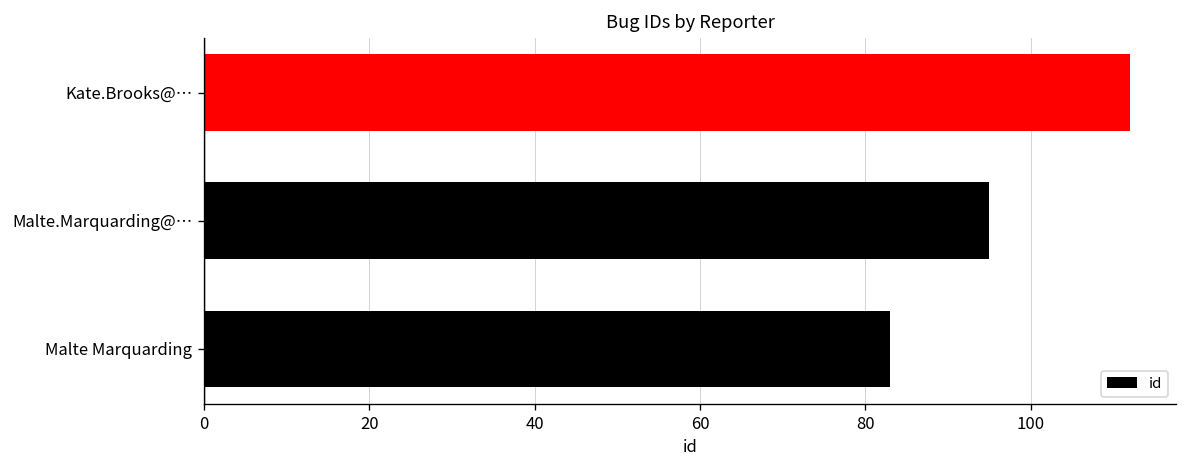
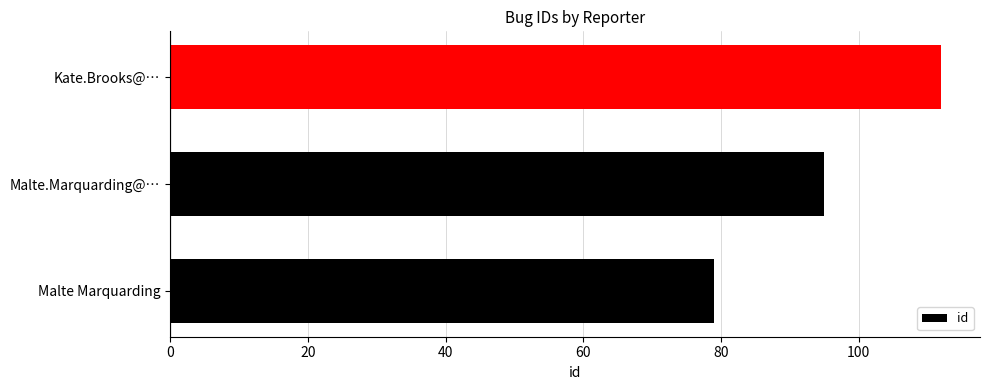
  {
    "Kate.Brooks@…": 112,
    "Malte.Marquarding@…": 95,
-   "Malte Marquarding": 83
+   "Malte Marquarding": 79
  }
